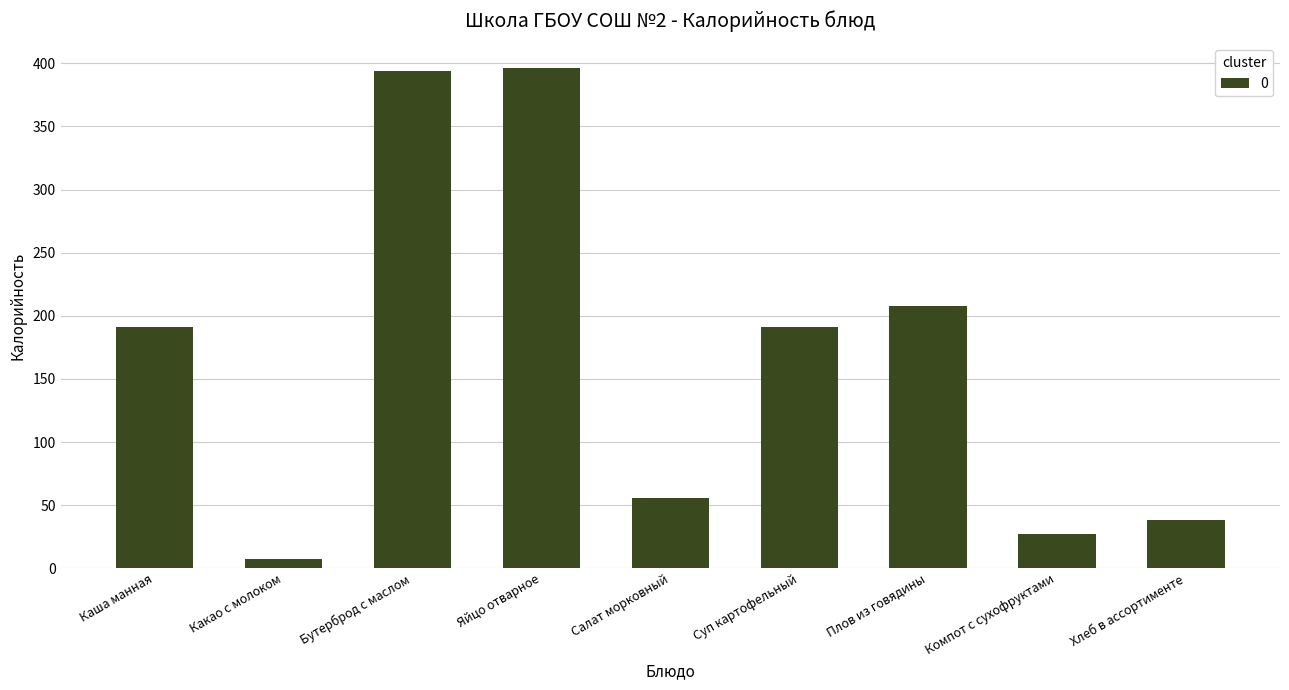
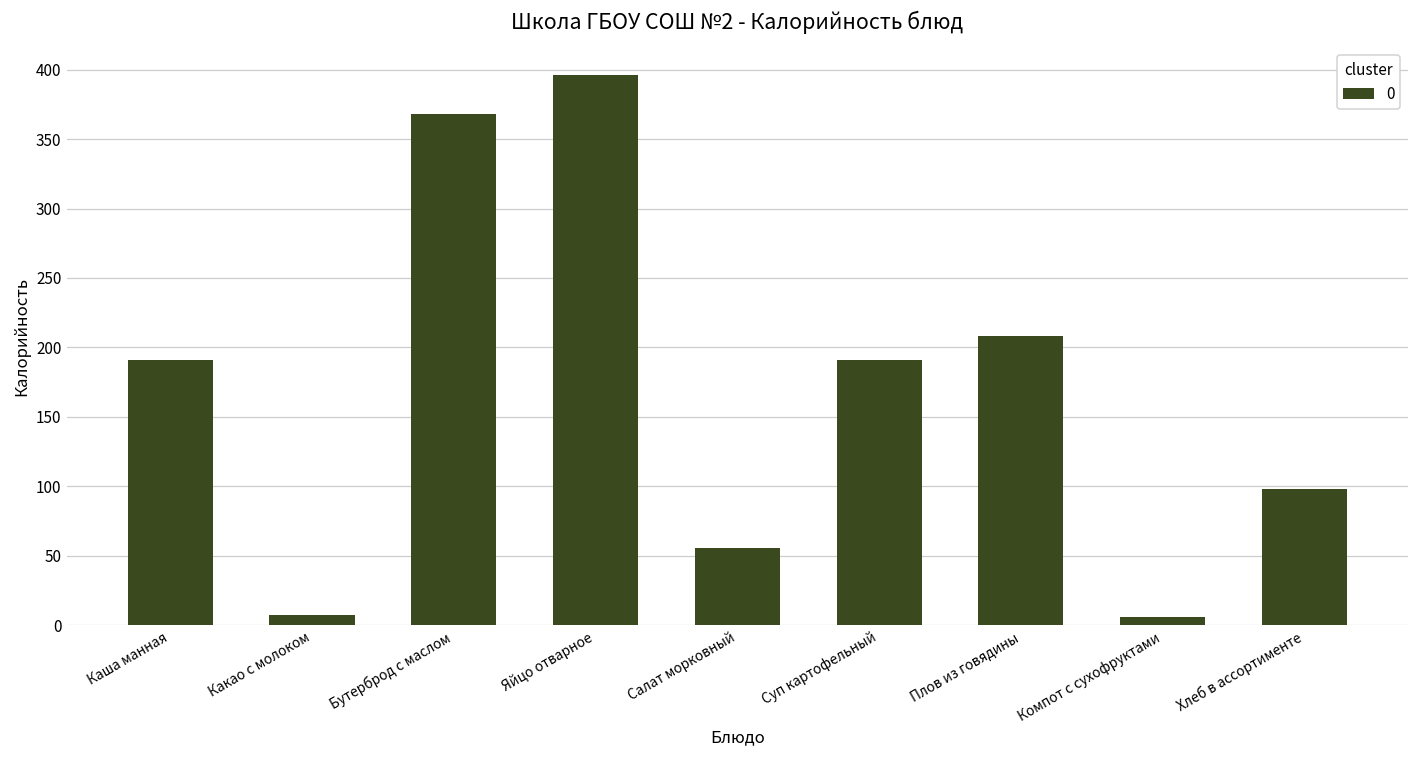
  {
    "Каша манная": 191,
    "Какао с молоком": 7,
-   "Бутерброд с маслом": 394,
+   "Бутерброд с маслом": 368,
    "Яйцо отварное": 396,
    "Салат морковный": 56,
    "Суп картофельный": 191,
    "Плов из говядины": 208,
-   "Компот с сухофруктами": 27,
-   "Хлеб в ассортименте": 38
+   "Компот с сухофруктами": 6,
+   "Хлеб в ассортименте": 98
  }
